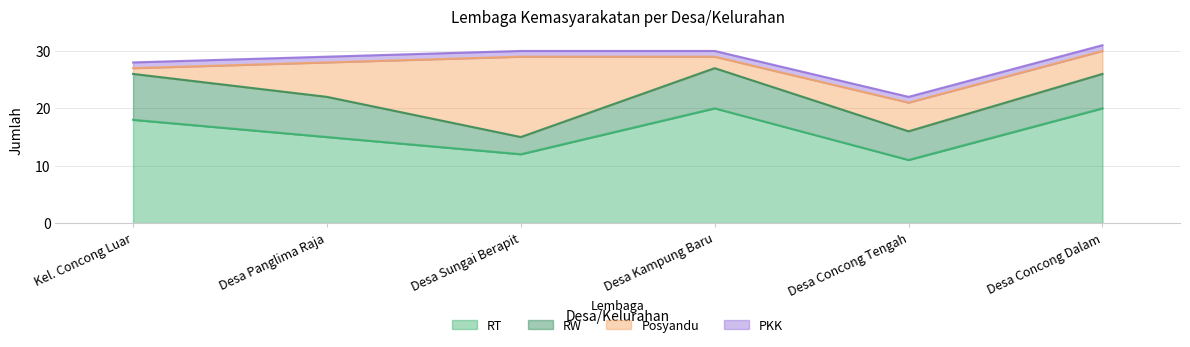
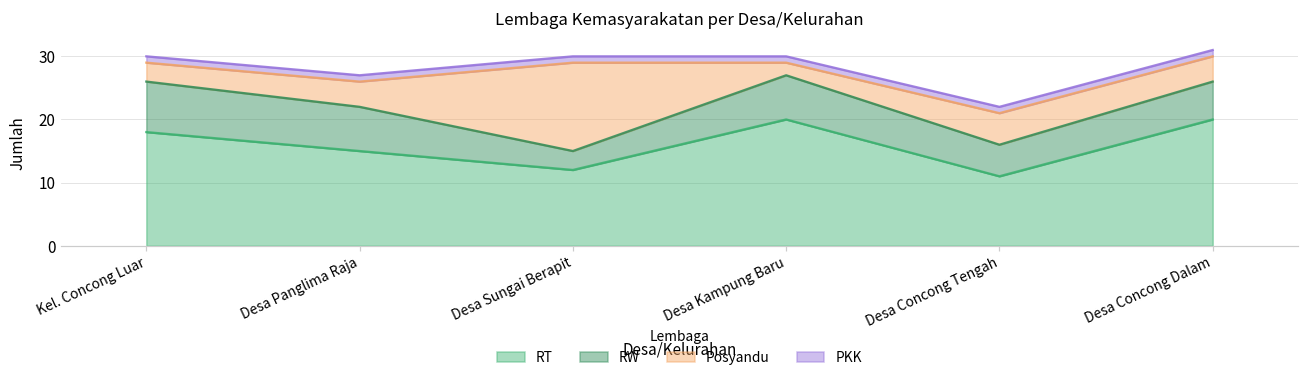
  {
    "Posyandu": {
-     "Kel. Concong Luar": 1,
-     "Desa Panglima Raja": 6,
+     "Kel. Concong Luar": 3,
+     "Desa Panglima Raja": 4,
      "Desa Sungai Berapit": 14,
      "Desa Kampung Baru": 2,
      "Desa Concong Tengah": 5,
      "Desa Concong Dalam": 4
    },
    "PKK": {
      "Kel. Concong Luar": 1,
      "Desa Panglima Raja": 1,
      "Desa Sungai Berapit": 1,
      "Desa Kampung Baru": 1,
      "Desa Concong Tengah": 1,
      "Desa Concong Dalam": 1
    }
  }
